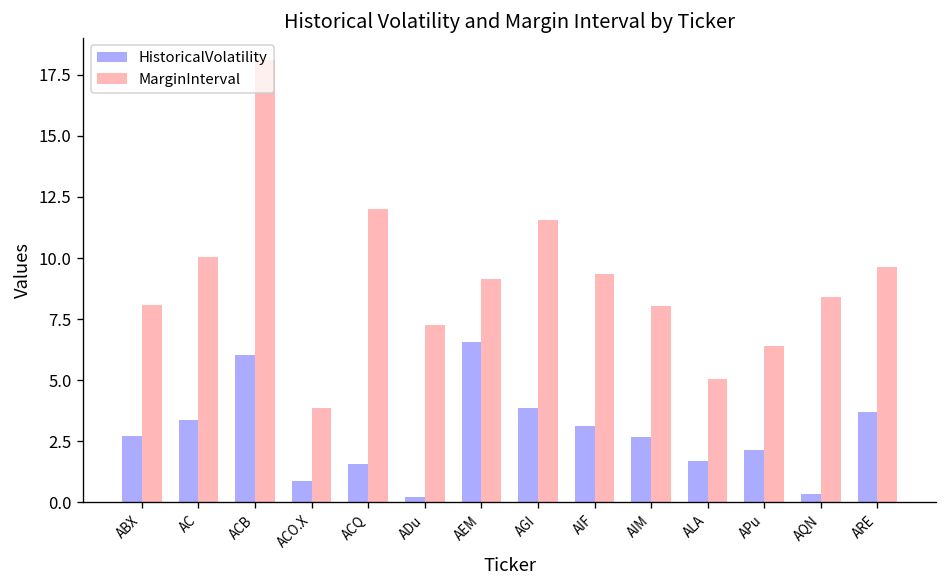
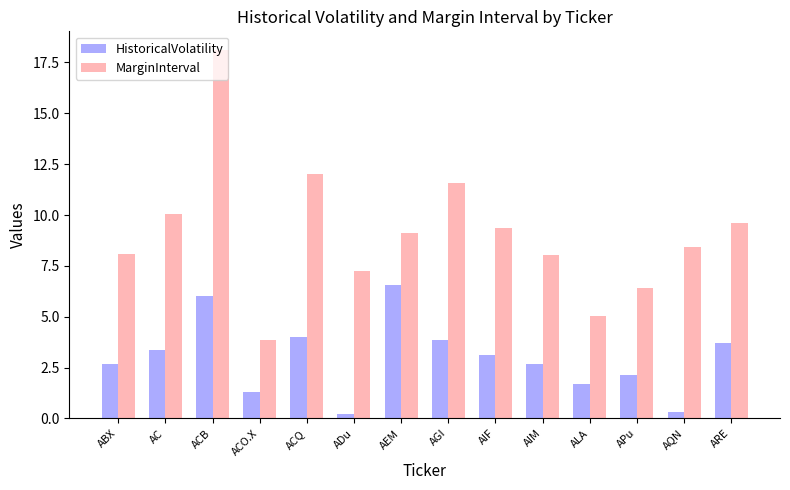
  {
    "HistoricalVolatility": {
      "ABX": 2.7,
      "AC": 3.3,
      "ACB": 6.0,
-     "ACO.X": 0.8,
-     "ACQ": 1.6,
+     "ACO.X": 1.3,
+     "ACQ": 4.0,
      "ADu": 0.2,
      "AEM": 6.6,
      "AGI": 3.9,
      "AIF": 3.1,
      "AIM": 2.7,
      "ALA": 1.7,
      "APu": 2.1,
      "AQN": 0.3,
      "ARE": 3.7
    },
    "MarginInterval": {
      "ABX": 8.1,
      "AC": 10.0,
      "ACO.X": 3.9,
      "ACQ": 12.0,
      "ADu": 7.3,
      "AEM": 9.1,
      "AGI": 11.6,
      "AIF": 9.4,
      "AIM": 8.0,
      "ALA": 5.0,
      "APu": 6.4,
      "AQN": 8.4,
      "ARE": 9.6
    }
  }
